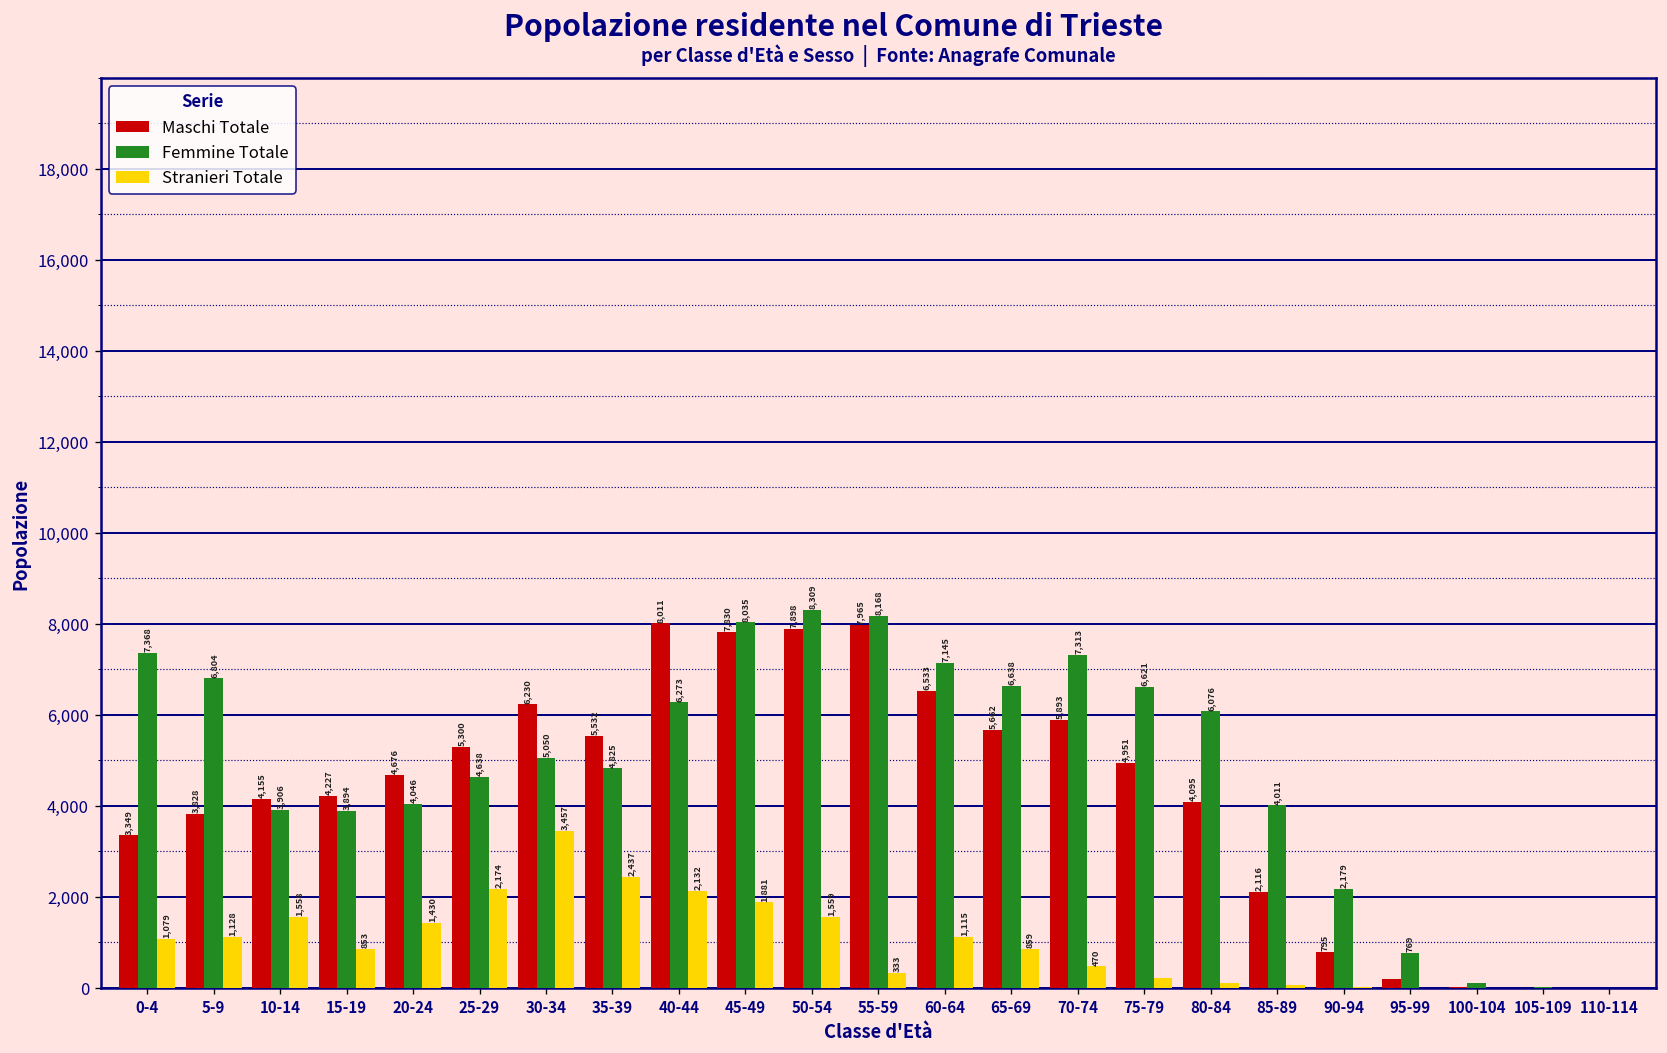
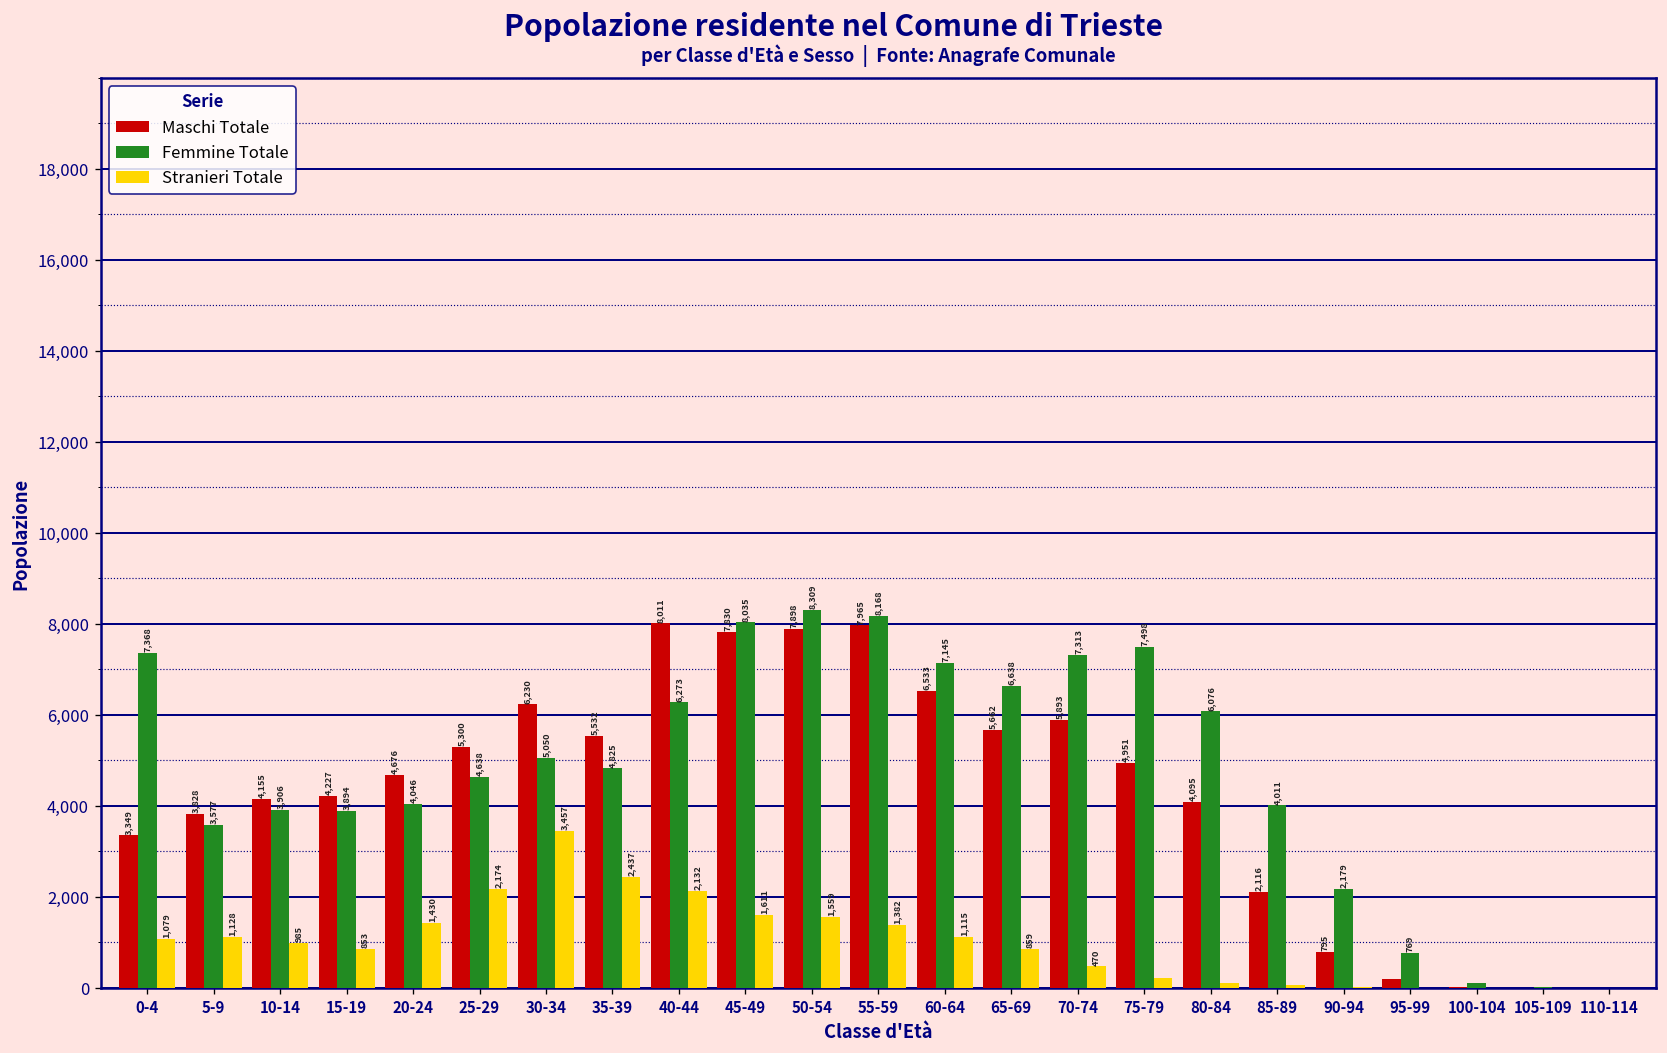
  {
    "Maschi Totale": {
      "0-4": "3,349",
      "5-9": "3,828",
      "10-14": "4,155",
      "15-19": "4,227",
      "20-24": "4,676",
      "25-29": "5,300",
      "30-34": "6,230",
      "35-39": "5,532",
      "40-44": "8,011",
      "45-49": "7,830",
      "50-54": "7,898",
      "55-59": "7,965",
      "60-64": "6,533",
      "65-69": "5,662",
      "70-74": "5,893",
      "75-79": "4,951",
      "80-84": "4,095",
      "85-89": "2,116",
      "90-94": "795"
    },
    "Femmine Totale": {
      "0-4": "7,368",
-     "5-9": "6,804",
+     "5-9": "3,577",
      "10-14": "3,906",
      "15-19": "3,894",
      "20-24": "4,046",
      "25-29": "4,638",
      "30-34": "5,050",
      "35-39": "4,825",
      "40-44": "6,273",
      "45-49": "8,035",
      "50-54": "8,309",
      "55-59": "8,168",
      "60-64": "7,145",
      "65-69": "6,638",
      "70-74": "7,313",
-     "75-79": "6,621",
+     "75-79": "7,498",
      "80-84": "6,076",
      "85-89": "4,011",
      "90-94": "2,179",
      "95-99": "769"
    },
    "Stranieri Totale": {
      "0-4": "1,079",
      "5-9": "1,128",
-     "10-14": "1,558",
+     "10-14": "985",
      "15-19": "853",
      "20-24": "1,430",
      "25-29": "2,174",
      "30-34": "3,457",
      "35-39": "2,437",
      "40-44": "2,132",
-     "45-49": "1,881",
+     "45-49": "1,611",
      "50-54": "1,559",
-     "55-59": "333",
+     "55-59": "1,382",
      "60-64": "1,115",
      "65-69": "859",
      "70-74": "470"
    }
  }
